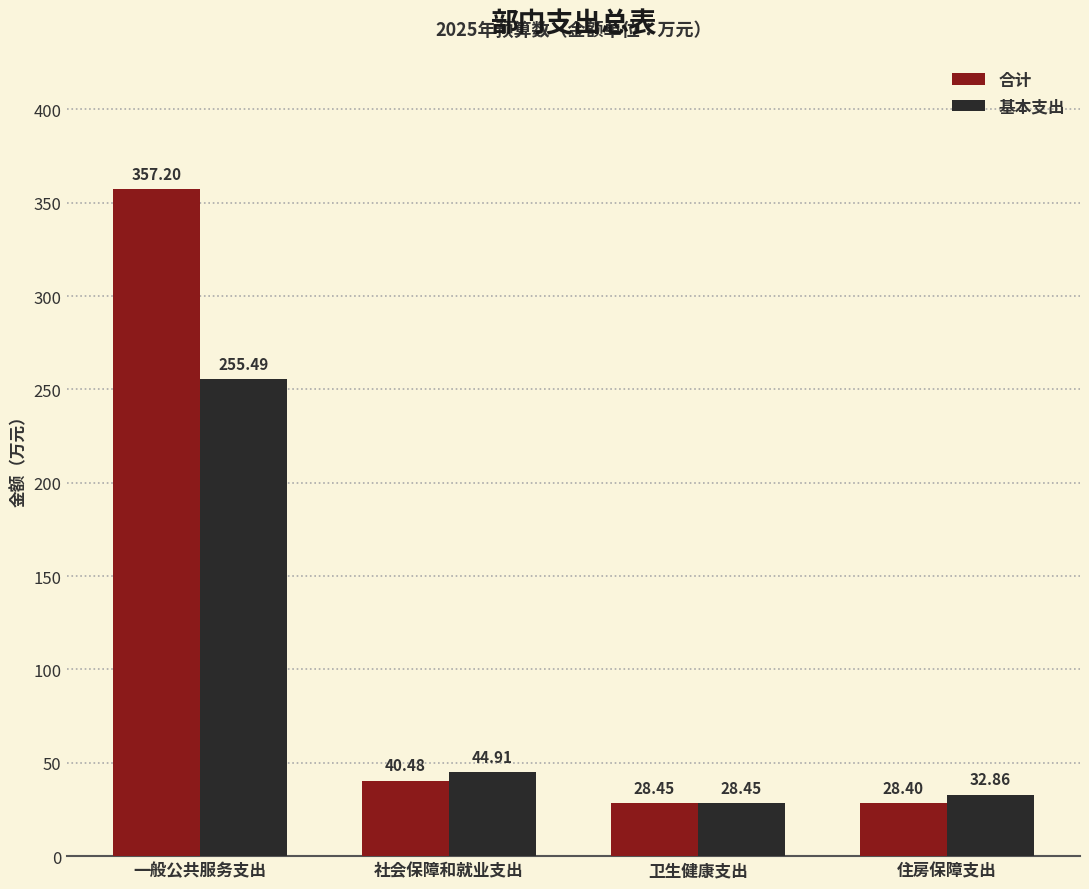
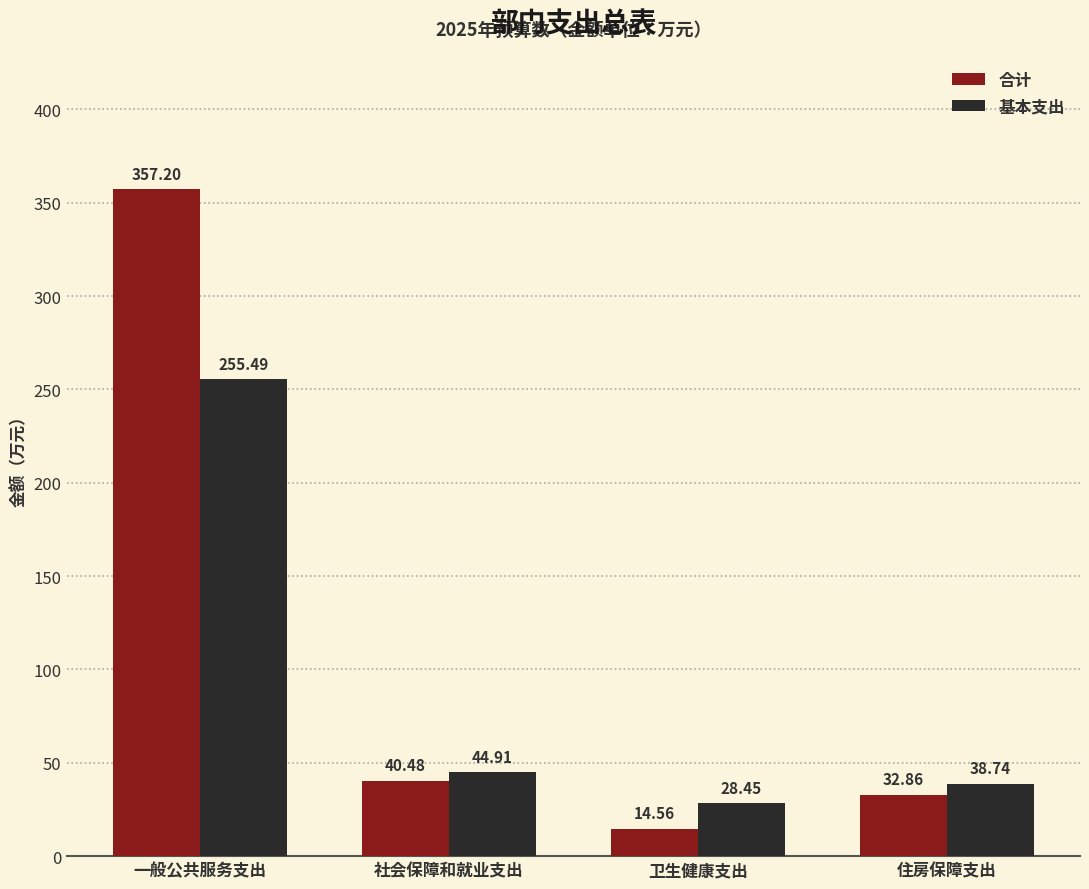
  {
    "合计": {
      "一般公共服务支出": 357.20,
      "社会保障和就业支出": 40.48,
-     "卫生健康支出": 28.45,
-     "住房保障支出": 28.40
+     "卫生健康支出": 14.56,
+     "住房保障支出": 32.86
    },
    "基本支出": {
      "一般公共服务支出": 255.49,
      "社会保障和就业支出": 44.91,
      "卫生健康支出": 28.45,
-     "住房保障支出": 32.86
+     "住房保障支出": 38.74
    }
  }
